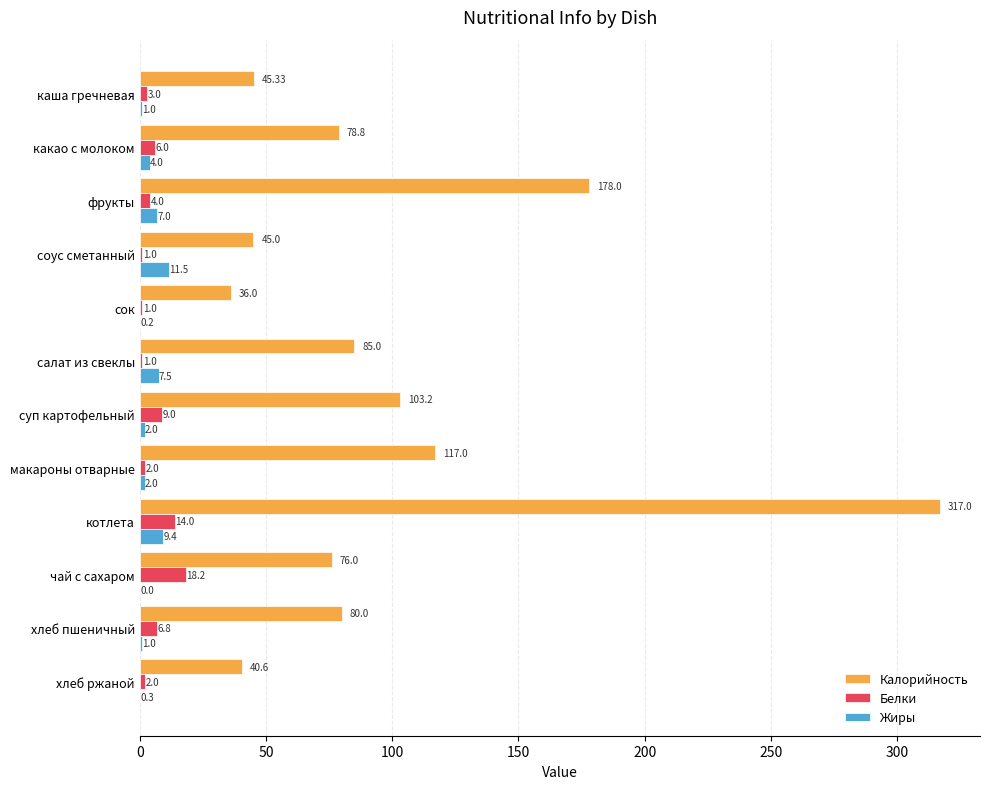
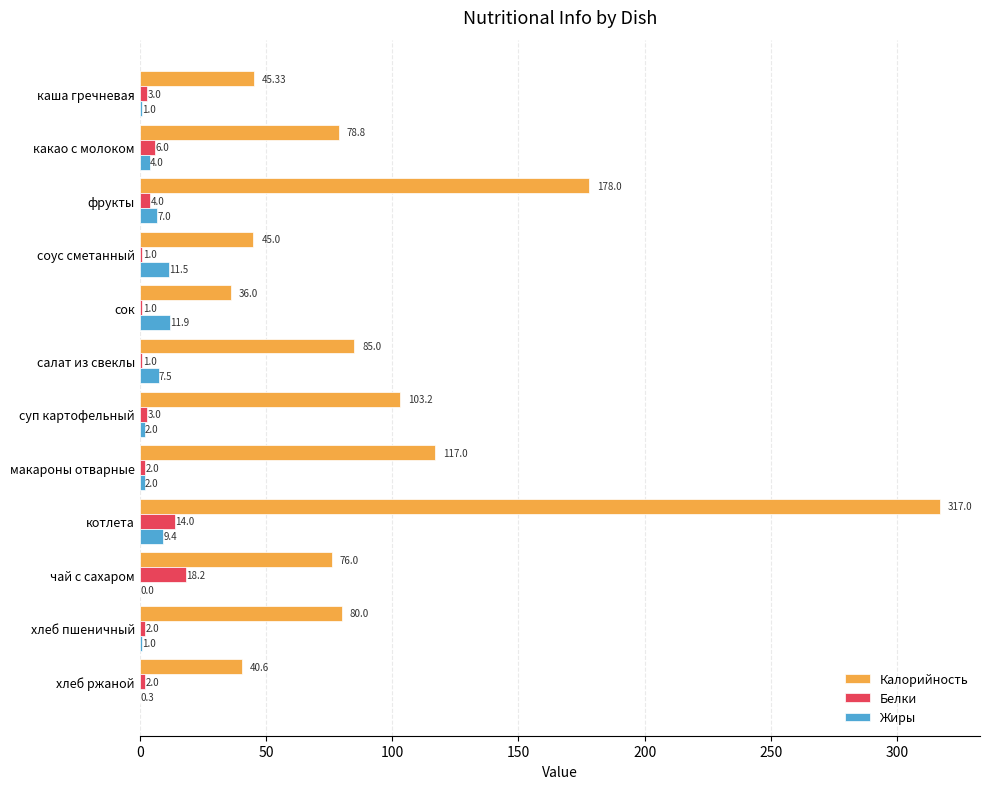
  {
    "Калорийность": {
      "каша гречневая": 45.33,
      "какао с молоком": 78.8,
      "фрукты": 178.0,
      "соус сметанный": 45.0,
      "сок": 36.0,
      "салат из свеклы": 85.0,
      "суп картофельный": 103.2,
      "макароны отварные": 117.0,
      "котлета": 317.0,
      "чай с сахаром": 76.0,
      "хлеб пшеничный": 80.0,
      "хлеб ржаной": 40.6
    },
    "Белки": {
      "каша гречневая": 3.0,
      "какао с молоком": 6.0,
      "фрукты": 4.0,
      "соус сметанный": 1.0,
      "сок": 1.0,
      "салат из свеклы": 1.0,
-     "суп картофельный": 9.0,
+     "суп картофельный": 3.0,
      "макароны отварные": 2.0,
      "котлета": 14.0,
      "чай с сахаром": 18.2,
-     "хлеб пшеничный": 6.8,
+     "хлеб пшеничный": 2.0,
      "хлеб ржаной": 2.0
    },
    "Жиры": {
      "каша гречневая": 1.0,
      "какао с молоком": 4.0,
      "фрукты": 7.0,
      "соус сметанный": 11.5,
-     "сок": 0.2,
+     "сок": 11.9,
      "салат из свеклы": 7.5,
      "суп картофельный": 2.0,
      "макароны отварные": 2.0,
      "котлета": 9.4,
      "чай с сахаром": 0.0,
      "хлеб пшеничный": 1.0,
      "хлеб ржаной": 0.3
    }
  }
